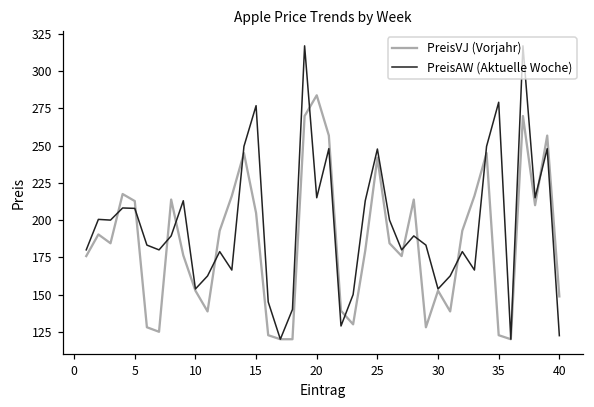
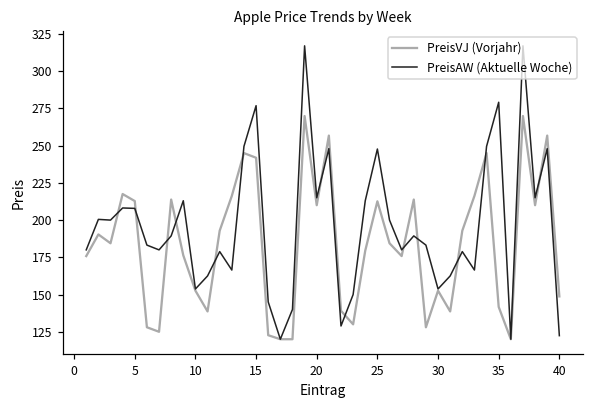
  {
    "PreisVJ (Vorjahr)": {
      "5": 213,
-     "15": 205,
-     "20": 284,
-     "25": 242,
-     "35": 123,
+     "15": 242,
+     "20": 210,
+     "25": 213,
+     "35": 142,
      "40": 149
    },
    "PreisAW (Aktuelle Woche)": {
      "5": 208,
      "15": 277,
      "20": 215,
      "25": 248,
      "35": 279,
      "40": 122
    }
  }
